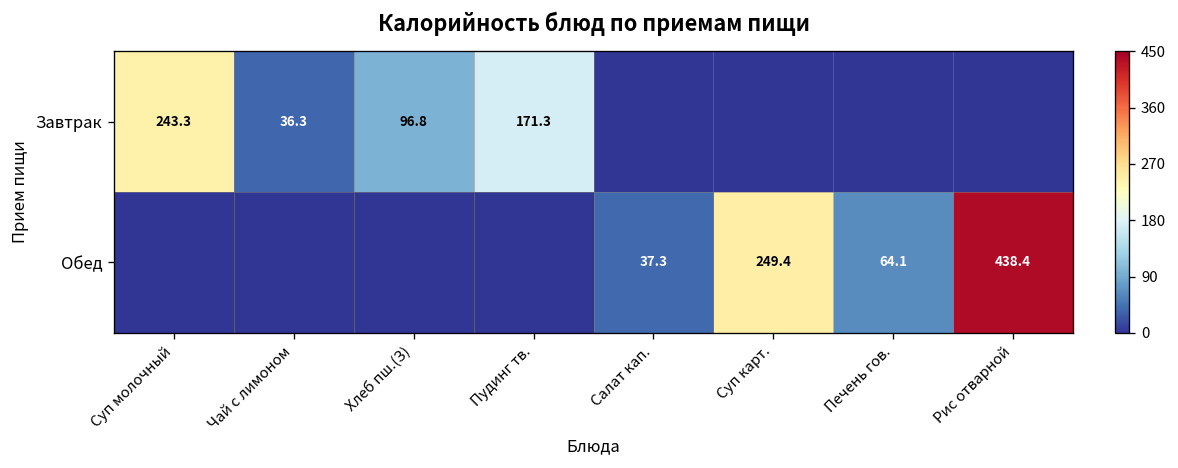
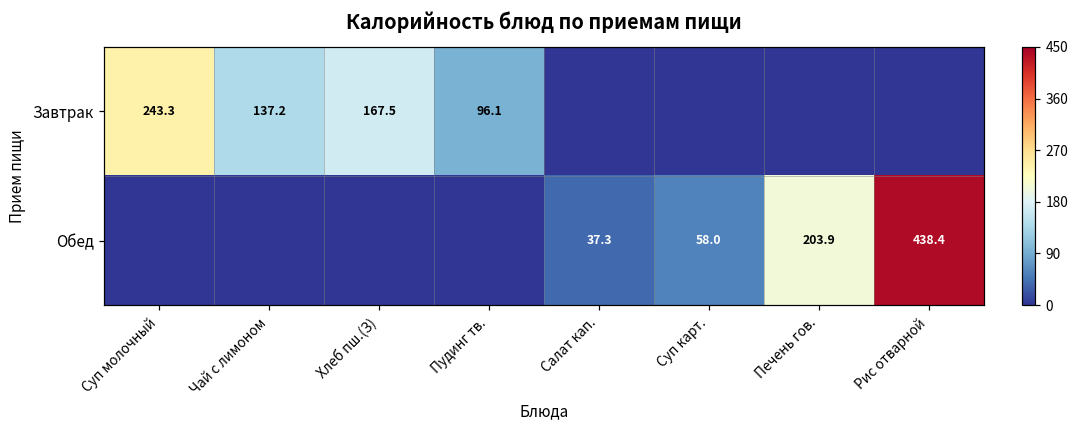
  {
    "Завтрак": {
      "Суп молочный": 243.3,
-     "Чай с лимоном": 36.3,
-     "Хлеб пш.(З)": 96.8,
-     "Пудинг тв.": 171.3
+     "Чай с лимоном": 137.2,
+     "Хлеб пш.(З)": 167.5,
+     "Пудинг тв.": 96.1
    },
    "Обед": {
      "Салат кап.": 37.3,
-     "Суп карт.": 249.4,
-     "Печень гов.": 64.1,
+     "Суп карт.": 58.0,
+     "Печень гов.": 203.9,
      "Рис отварной": 438.4
    }
  }
